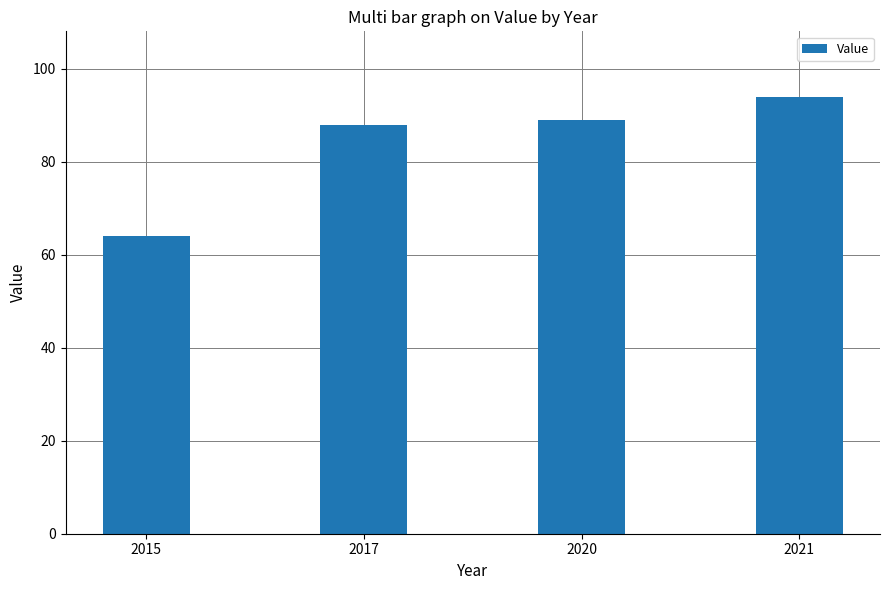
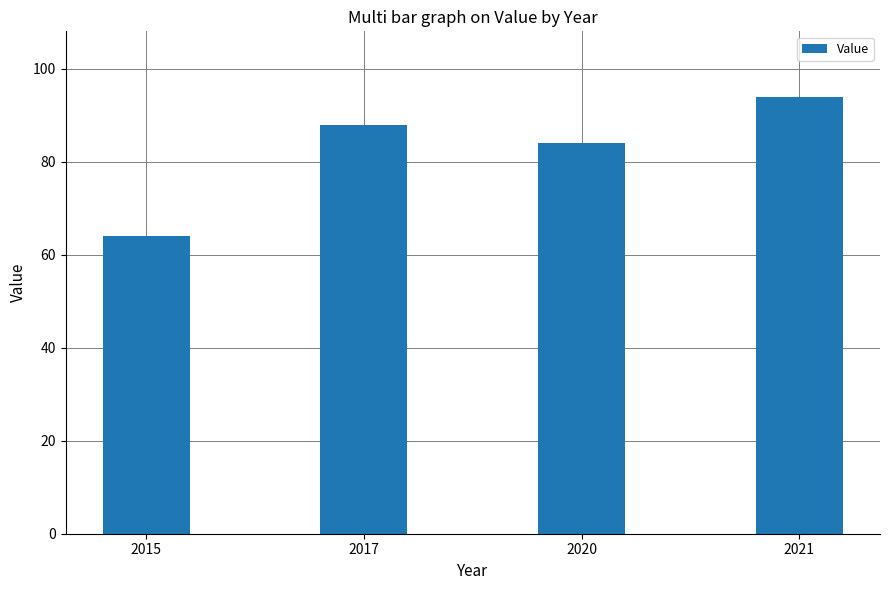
  {
    "2015": 64,
    "2017": 88,
-   "2020": 89,
+   "2020": 84,
    "2021": 94
  }
